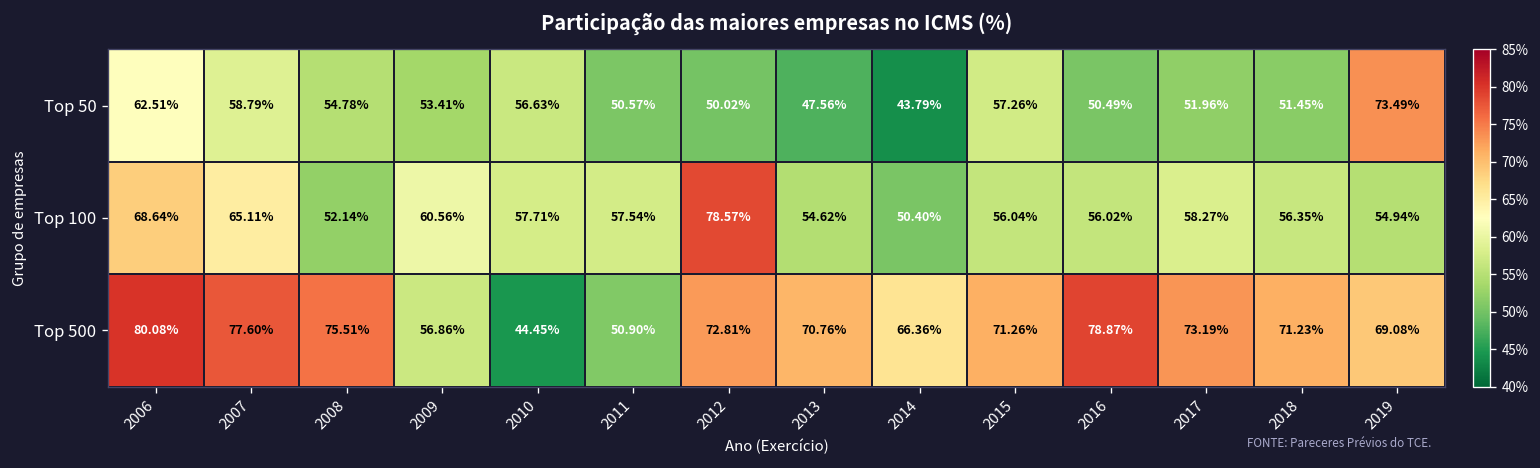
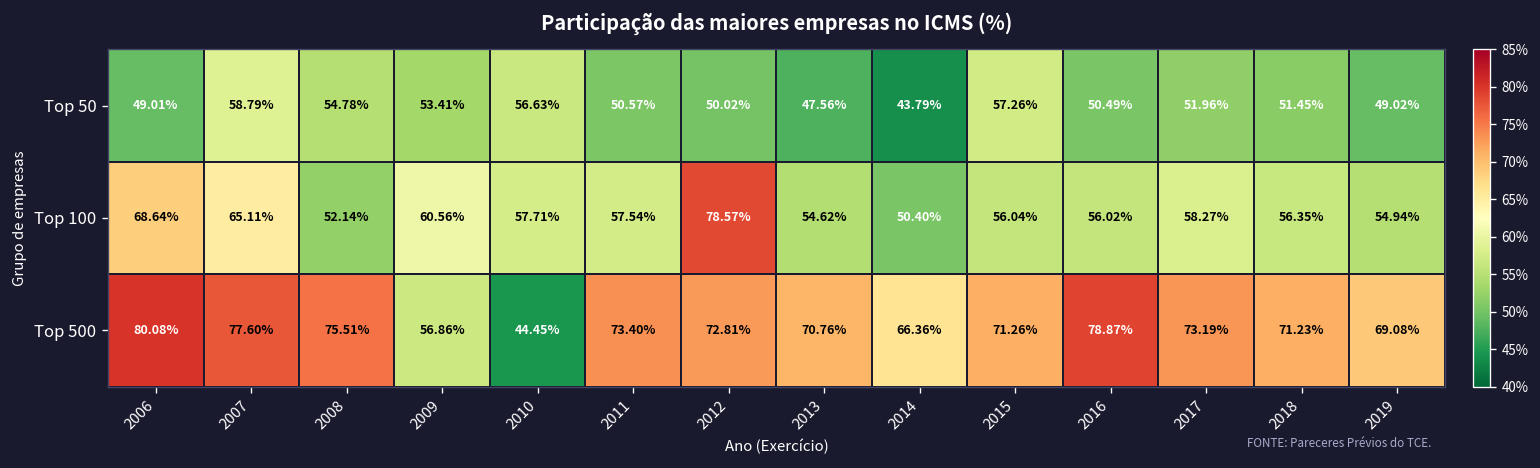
  {
    "Top 50": {
-     "2006": "62.51%",
+     "2006": "49.01%",
      "2007": "58.79%",
      "2008": "54.78%",
      "2009": "53.41%",
      "2010": "56.63%",
      "2011": "50.57%",
      "2012": "50.02%",
      "2013": "47.56%",
      "2014": "43.79%",
      "2015": "57.26%",
      "2016": "50.49%",
      "2017": "51.96%",
      "2018": "51.45%",
-     "2019": "73.49%"
+     "2019": "49.02%"
    },
    "Top 100": {
      "2006": "68.64%",
      "2007": "65.11%",
      "2008": "52.14%",
      "2009": "60.56%",
      "2010": "57.71%",
      "2011": "57.54%",
      "2012": "78.57%",
      "2013": "54.62%",
      "2014": "50.40%",
      "2015": "56.04%",
      "2016": "56.02%",
      "2017": "58.27%",
      "2018": "56.35%",
      "2019": "54.94%"
    },
    "Top 500": {
      "2006": "80.08%",
      "2007": "77.60%",
      "2008": "75.51%",
      "2009": "56.86%",
      "2010": "44.45%",
-     "2011": "50.90%",
+     "2011": "73.40%",
      "2012": "72.81%",
      "2013": "70.76%",
      "2014": "66.36%",
      "2015": "71.26%",
      "2016": "78.87%",
      "2017": "73.19%",
      "2018": "71.23%",
      "2019": "69.08%"
    }
  }
